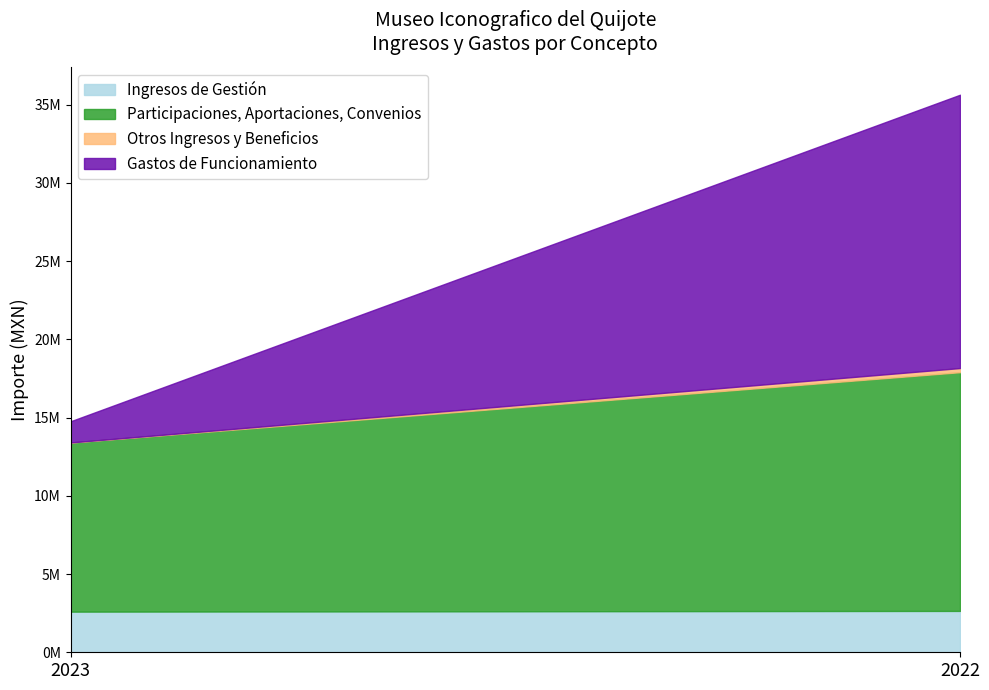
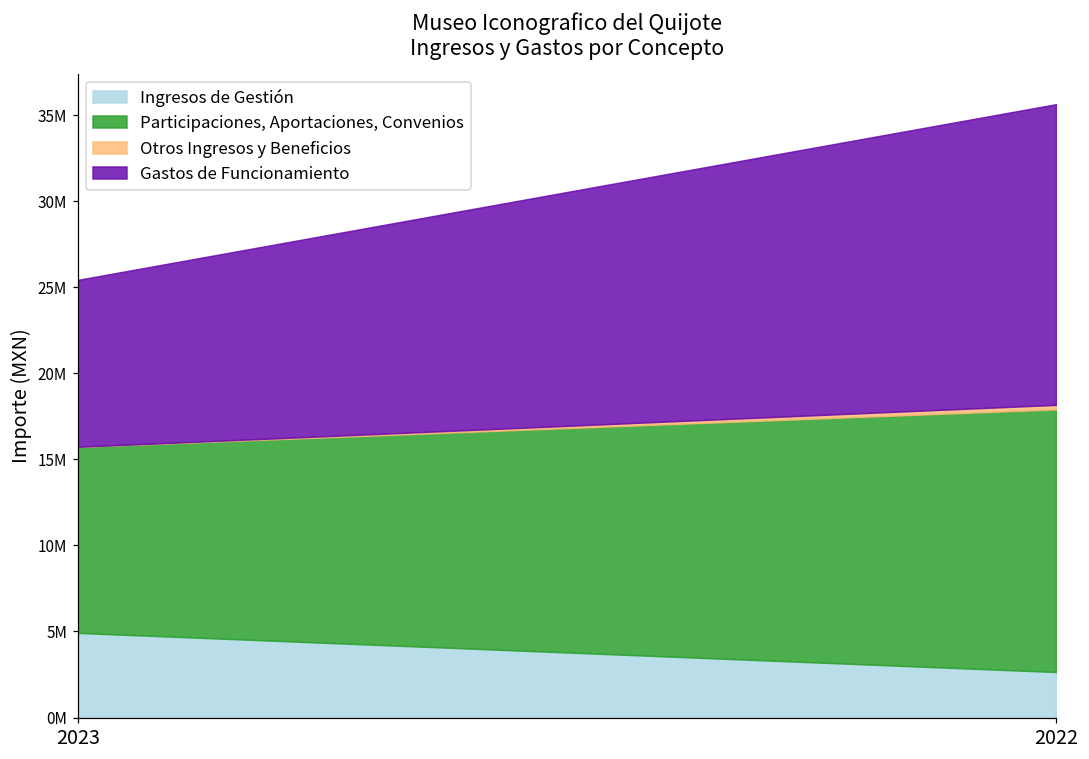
  {
    "Ingresos de Gestión": {
-     "2023": 2600000,
+     "2023": 4900000,
      "2022": 2600000
    },
    "Participaciones, Aportaciones, Convenios": {
      "2022": 15300000
    },
    "Otros Ingresos y Beneficios": {
      "2022": 300000
    },
    "Gastos de Funcionamiento": {
-     "2023": 1400000,
+     "2023": 9700000,
      "2022": 17500000
    }
  }
